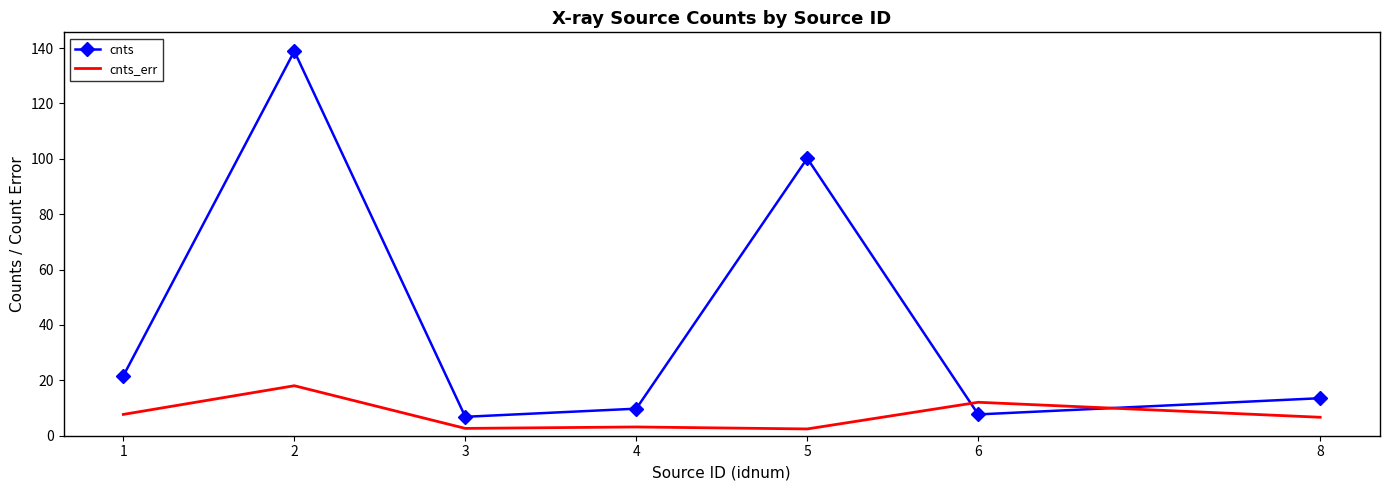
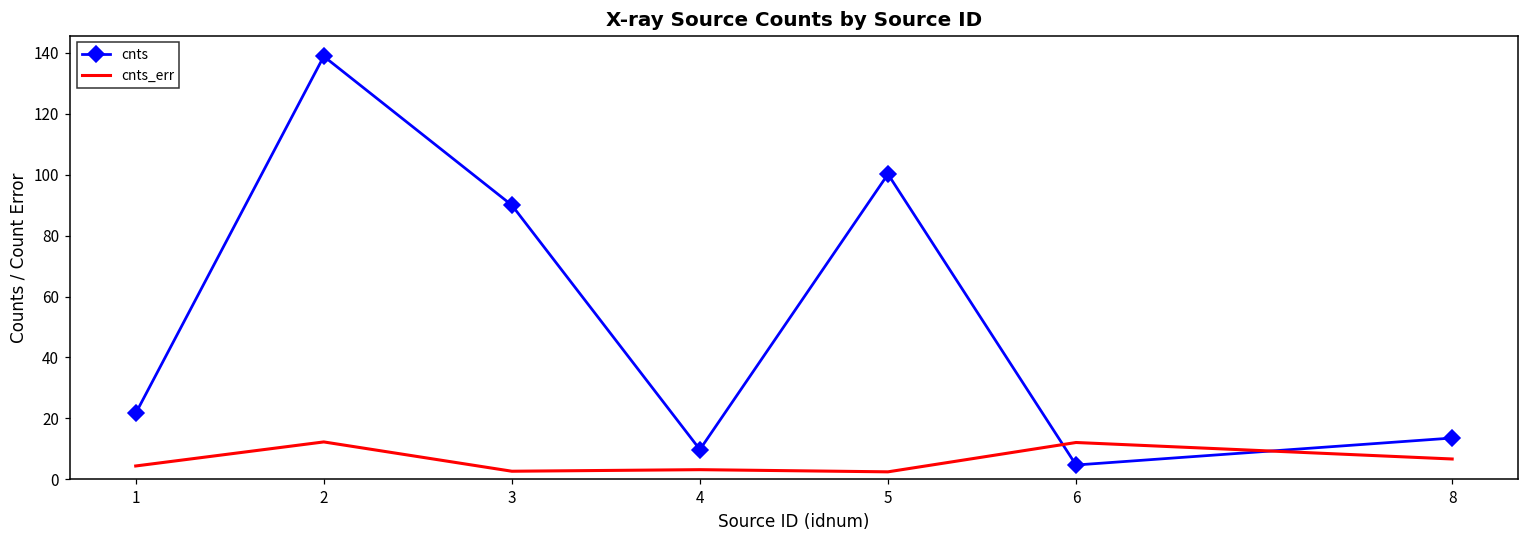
  {
    "cnts": {
      "1": 22,
      "2": 139,
-     "3": 7,
+     "3": 90,
      "4": 10,
      "5": 100,
-     "6": 8,
+     "6": 5,
      "8": 14
    },
    "cnts_err": {
-     "1": 8,
-     "2": 18,
+     "1": 4,
+     "2": 12,
      "3": 3,
      "4": 3,
      "5": 2,
      "6": 12,
      "8": 7
    }
  }
